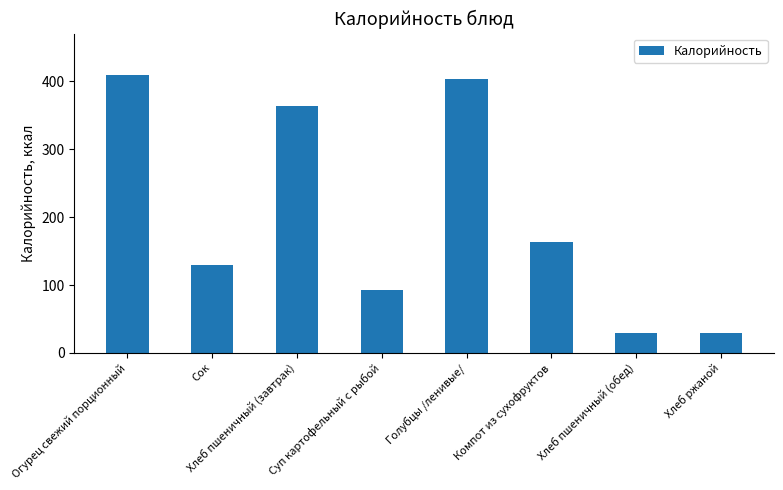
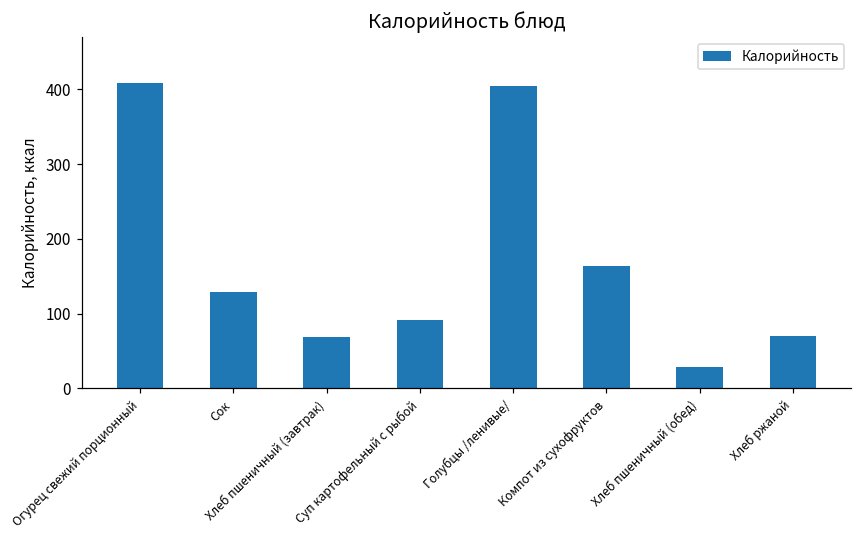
  {
    "Огурец свежий порционный": 410,
    "Сок": 130,
-   "Хлеб пшеничный (завтрак)": 360,
+   "Хлеб пшеничный (завтрак)": 70,
    "Суп картофельный с рыбой": 90,
    "Голубцы /ленивые/": 400,
    "Компот из сухофруктов": 160,
    "Хлеб пшеничный (обед)": 30,
-   "Хлеб ржаной": 30
+   "Хлеб ржаной": 70
  }
